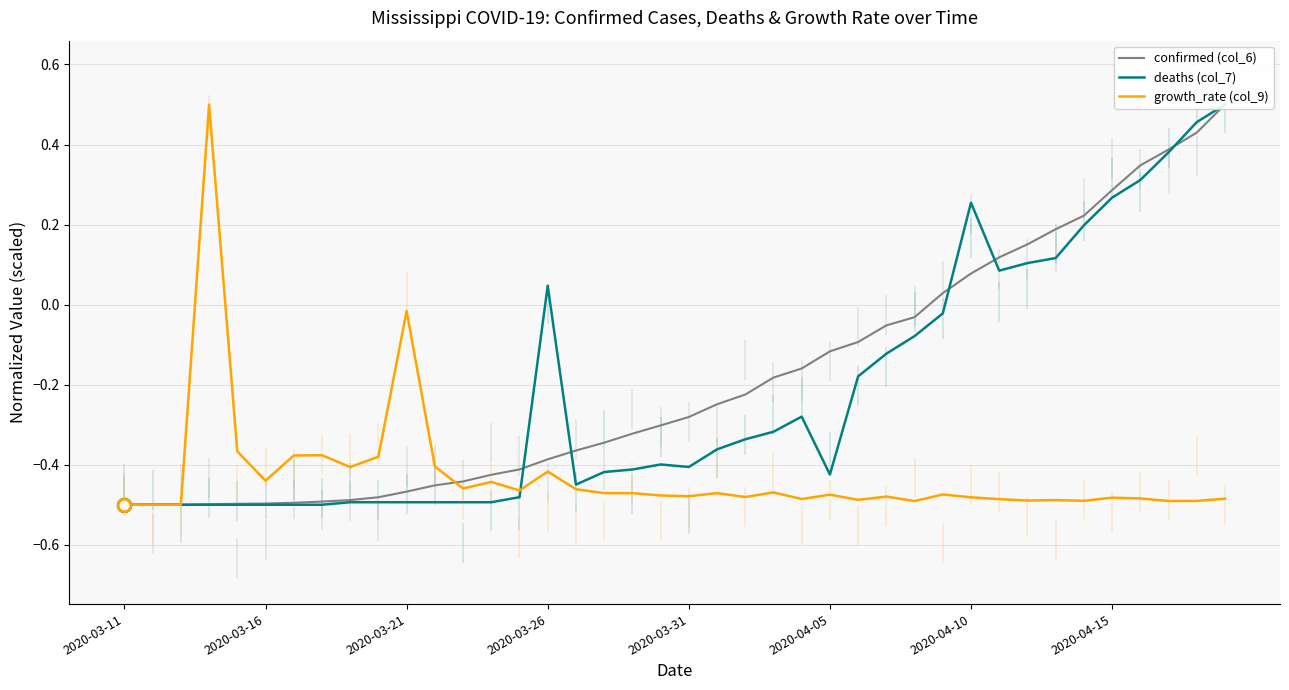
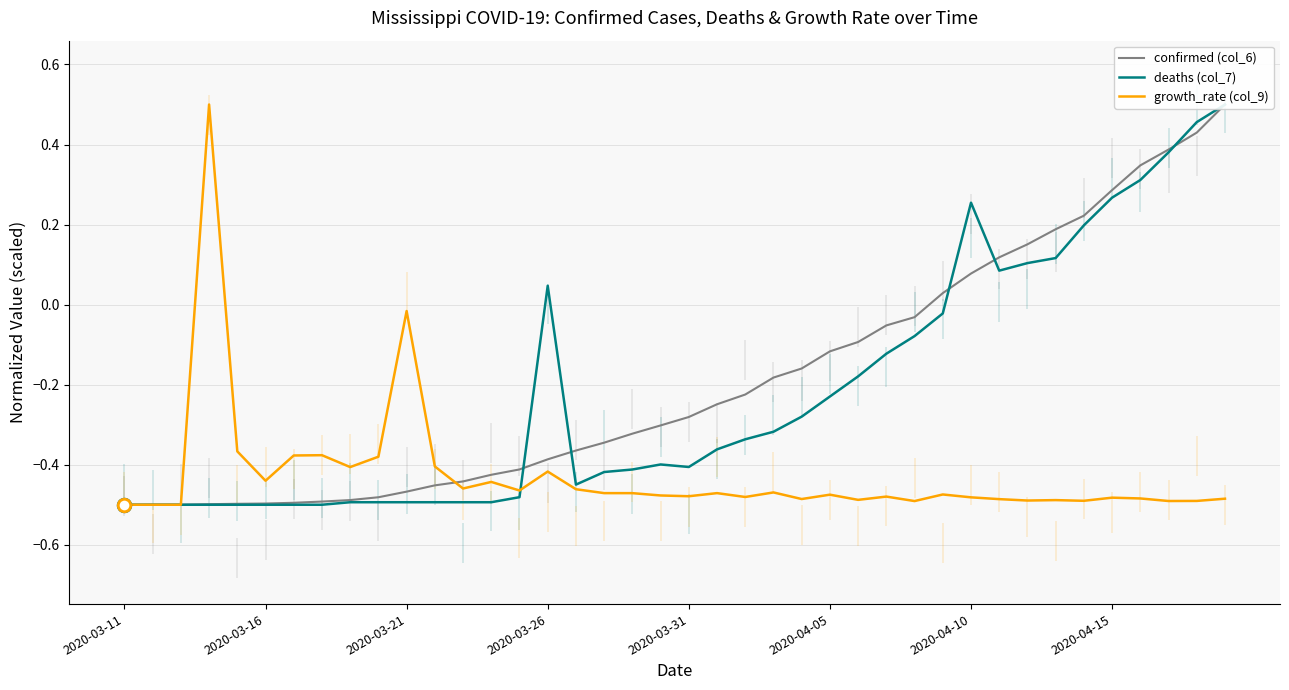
  {
    "deaths (col_7)": {
      "2020-03-21": -0.49,
      "2020-03-26": 0.05,
      "2020-03-31": -0.41,
-     "2020-04-05": -0.42,
+     "2020-04-05": -0.23,
      "2020-04-10": 0.25,
      "2020-04-15": 0.27
    },
    "growth_rate (col_9)": {
      "2020-03-16": -0.44,
      "2020-03-21": -0.02,
      "2020-03-26": -0.42,
      "2020-03-31": -0.48,
      "2020-04-05": -0.47,
      "2020-04-10": -0.48,
      "2020-04-15": -0.48
    }
  }
